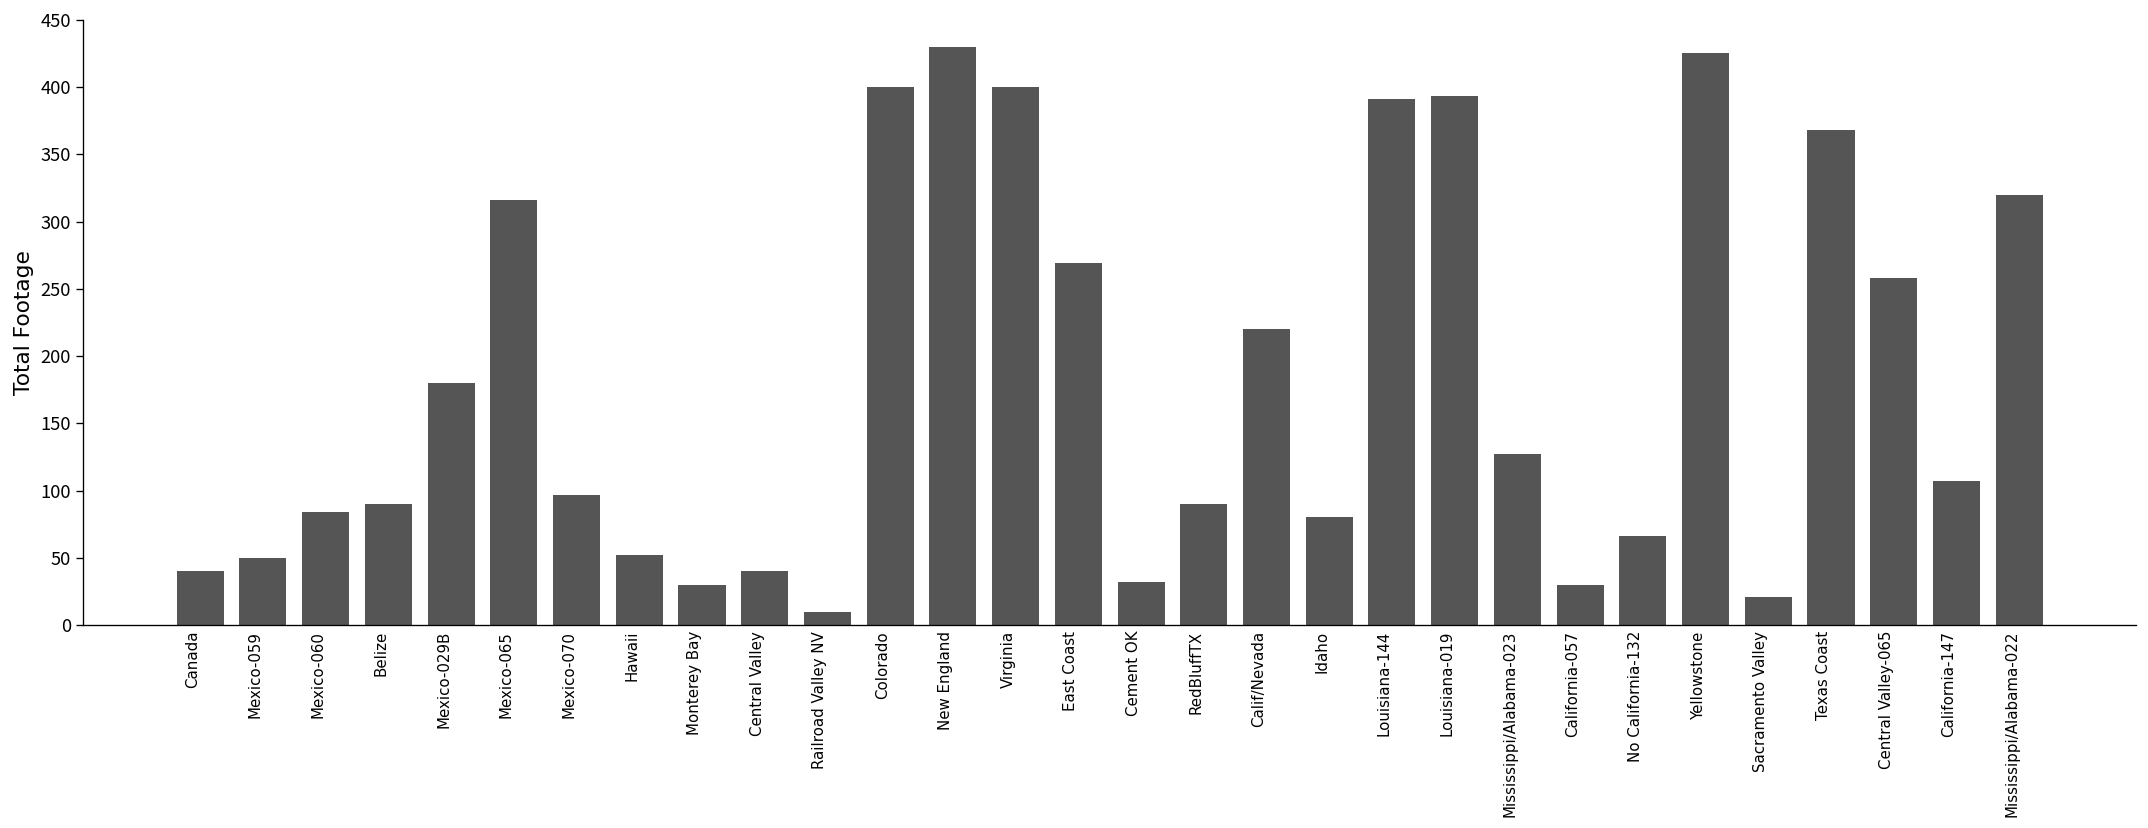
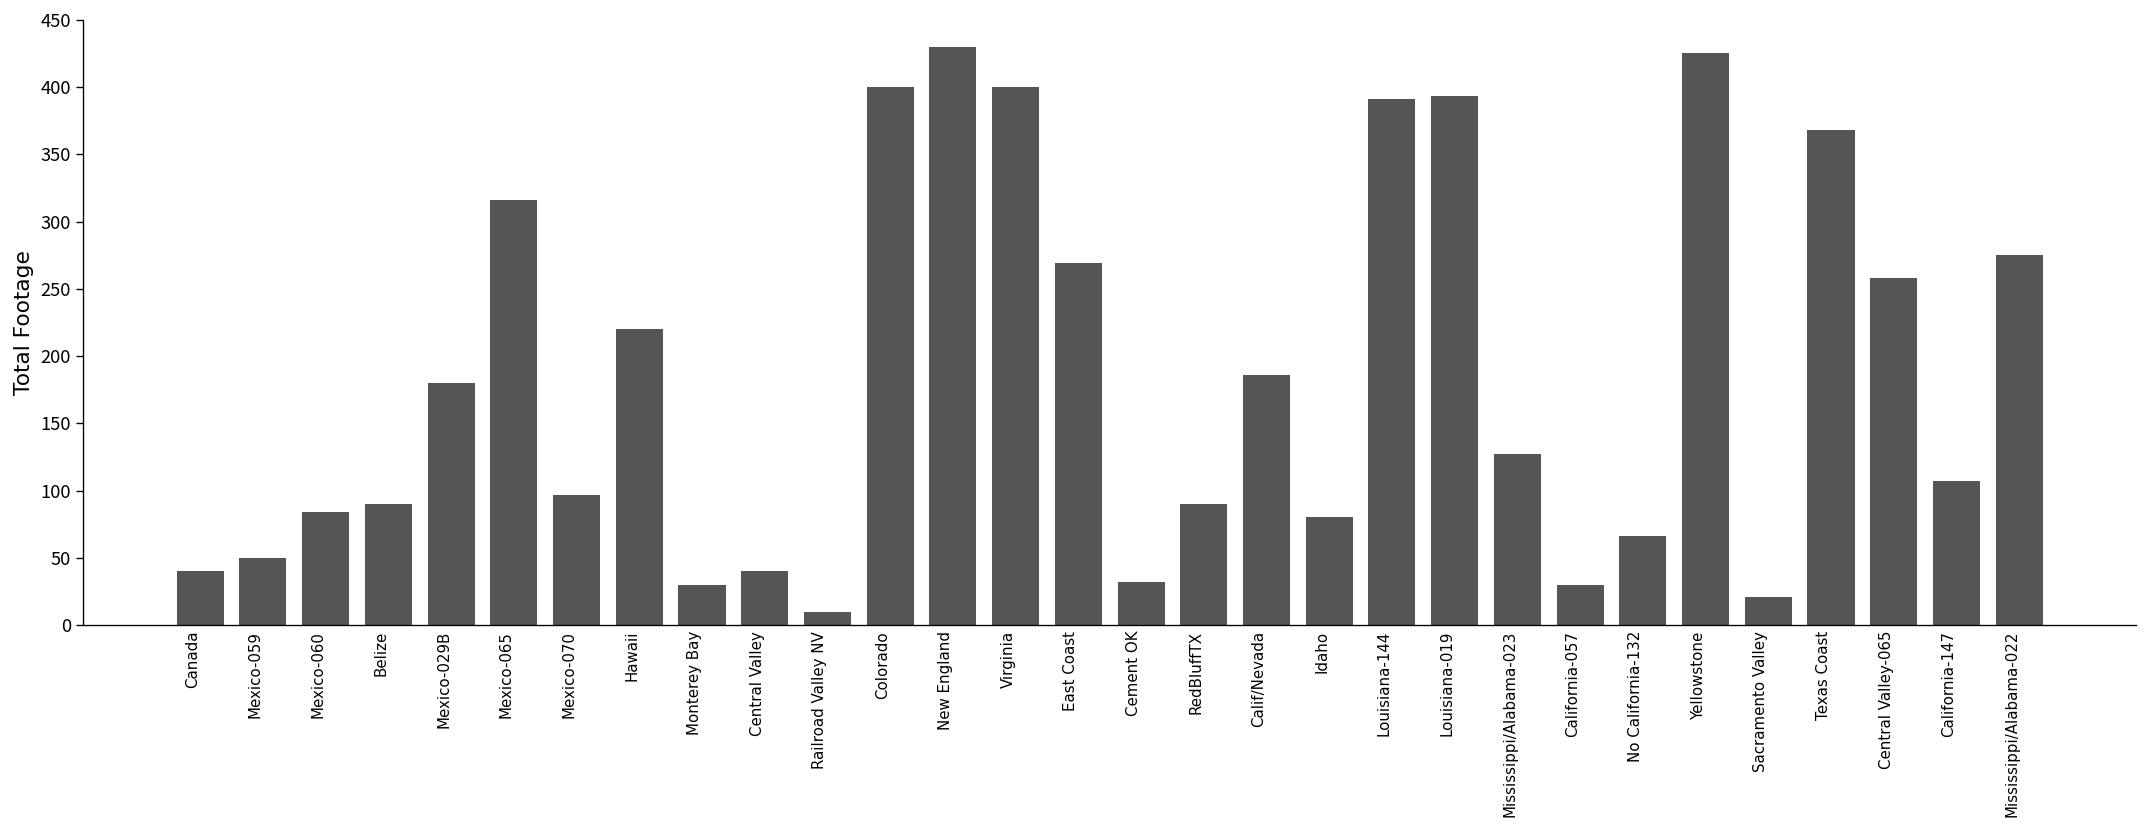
  {
    "Canada": 40,
    "Mexico-059": 50,
    "Mexico-060": 84,
    "Belize": 90,
    "Mexico-029B": 180,
    "Mexico-065": 316,
    "Mexico-070": 97,
-   "Hawaii": 52,
+   "Hawaii": 220,
    "Monterey Bay": 30,
    "Central Valley": 40,
    "Railroad Valley NV": 10,
    "Colorado": 400,
    "New England": 430,
    "Virginia": 400,
    "East Coast": 269,
    "Cement OK": 32,
    "RedBluffTX": 90,
-   "Calif/Nevada": 220,
+   "Calif/Nevada": 186,
    "Idaho": 80,
    "Louisiana-144": 391,
    "Louisiana-019": 393,
    "Mississippi/Alabama-023": 127,
    "California-057": 30,
    "No California-132": 66,
    "Yellowstone": 425,
    "Sacramento Valley": 21,
    "Texas Coast": 368,
    "Central Valley-065": 258,
    "California-147": 107,
-   "Mississippi/Alabama-022": 320
+   "Mississippi/Alabama-022": 275
  }
